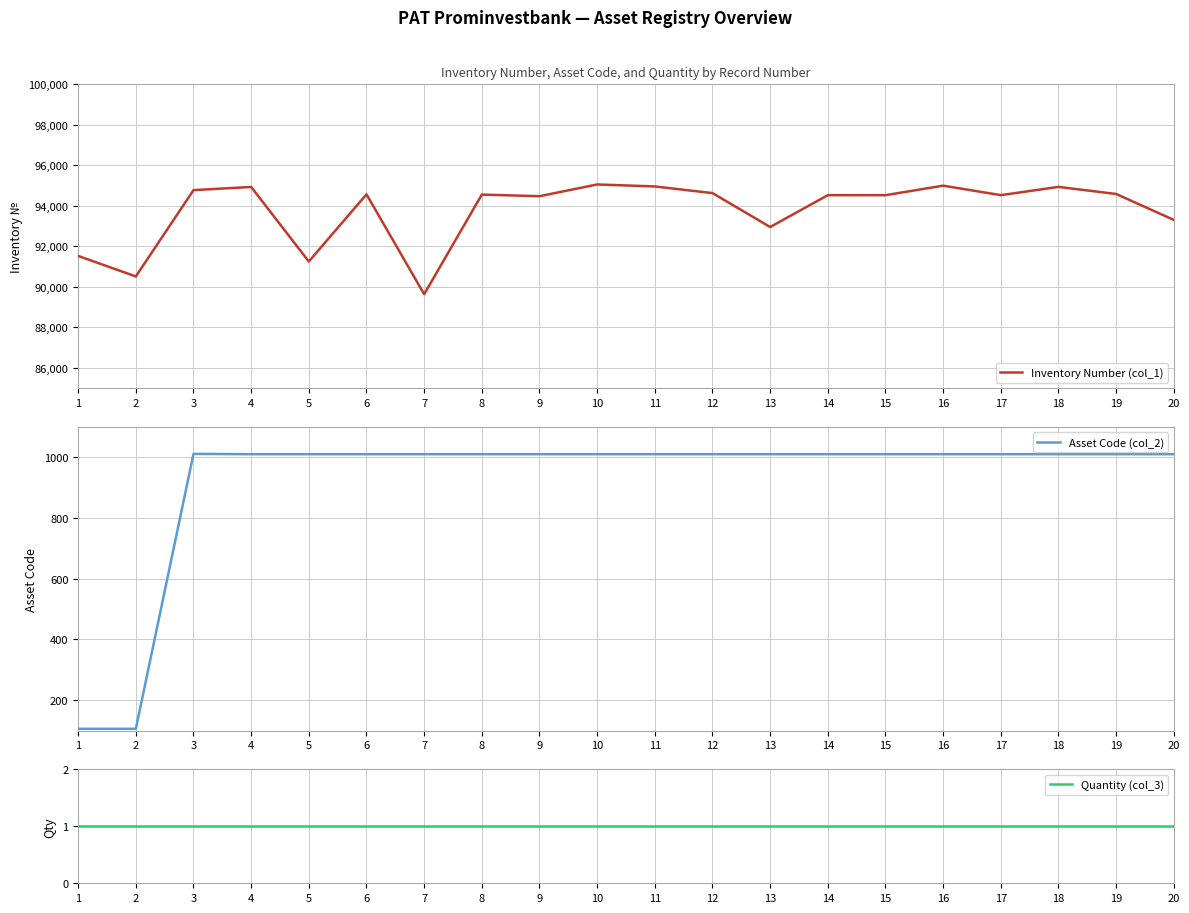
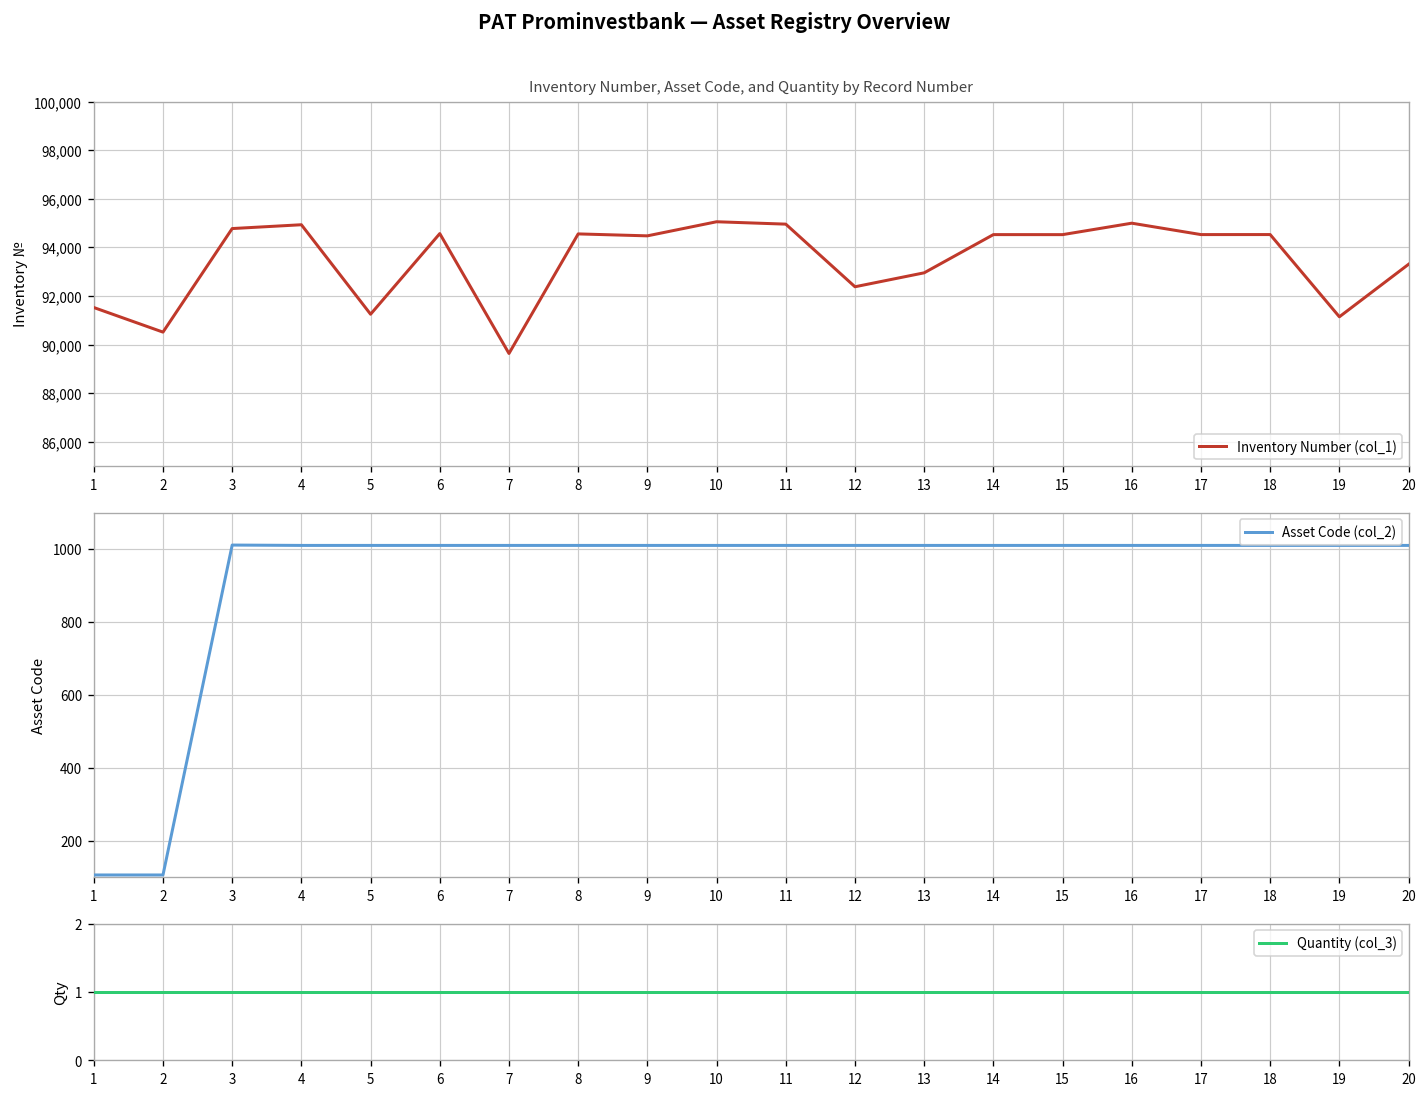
  {
    "Inventory Number, Asset Code, and Quantity by Record Number": {
      "1": "91,500",
      "2": "90,500",
      "3": "94,800",
      "4": "94,900",
      "5": "91,300",
      "6": "94,600",
      "7": "89,600",
      "8": "94,600",
      "9": "94,500",
      "10": "95,100",
      "11": "95,000",
-     "12": "94,600",
+     "12": "92,400",
      "13": "93,000",
      "14": "94,500",
      "15": "94,500",
      "16": "95,000",
      "17": "94,500",
-     "18": "94,900",
-     "19": "94,600",
+     "18": "94,500",
+     "19": "91,100",
      "20": "93,300"
    }
  }
